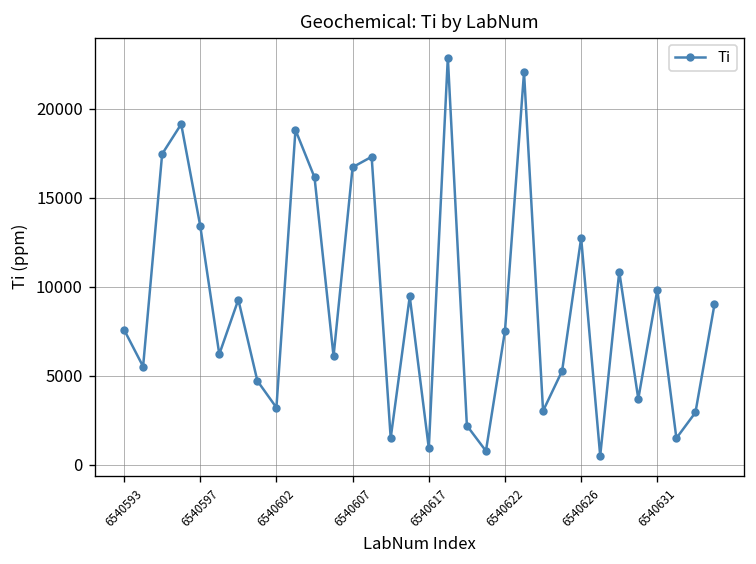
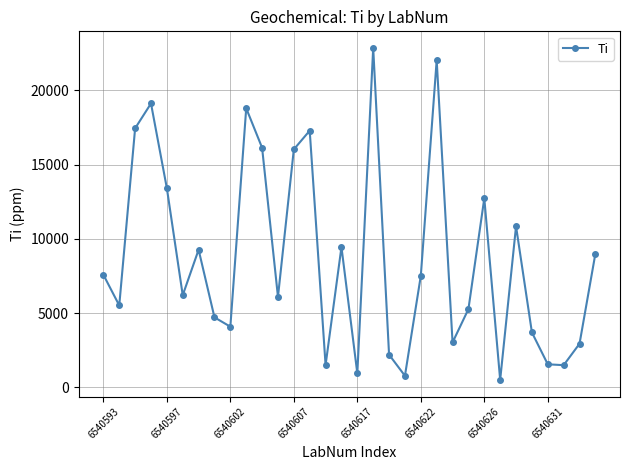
  {
    "6540593": 7600,
    "6540597": 13400,
-   "6540602": 3200,
-   "6540607": 16700,
+   "6540602": 4100,
+   "6540607": 16000,
    "6540617": 900,
    "6540622": 7500,
    "6540626": 12700,
-   "6540631": 9800
+   "6540631": 1600
  }
